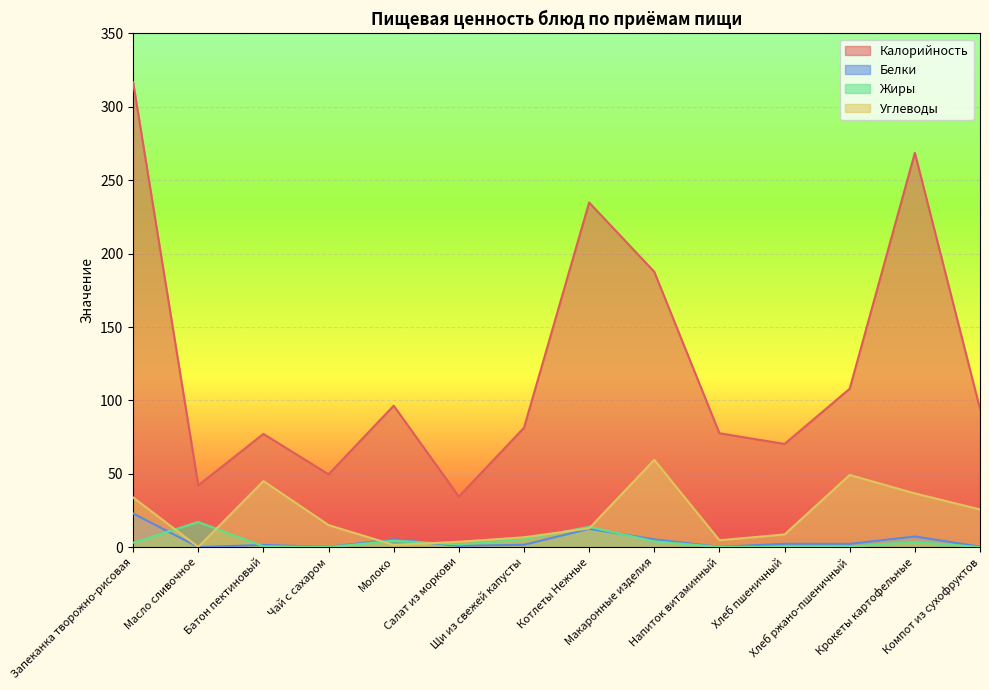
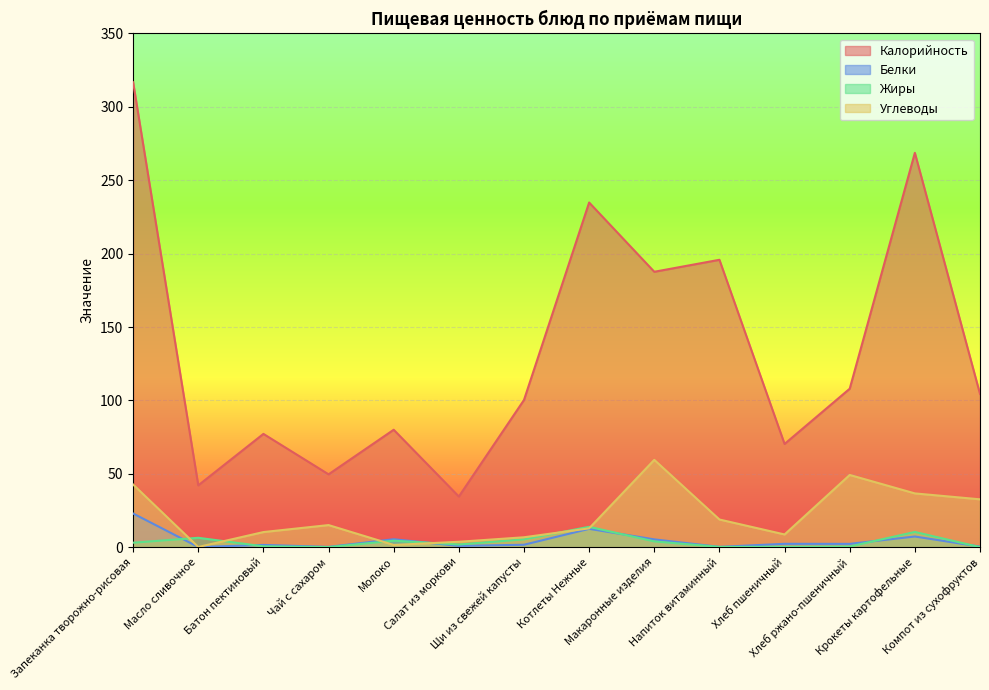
  {
    "Калорийность": {
      "Запеканка творожно-рисовая": 317,
      "Масло сливочное": 42,
      "Батон пектиновый": 77,
      "Чай с сахаром": 50,
-     "Молоко": 96,
+     "Молоко": 80,
      "Салат из моркови": 34,
-     "Щи из свежей капусты": 81,
+     "Щи из свежей капусты": 100,
      "Котлеты Нежные": 235,
      "Макаронные изделия": 188,
-     "Напиток витаминный": 78,
+     "Напиток витаминный": 196,
      "Хлеб пшеничный": 70,
      "Хлеб ржано-пшеничный": 108,
      "Крокеты картофельные": 269,
-     "Компот из сухофруктов": 94
+     "Компот из сухофруктов": 104
    },
    "Белки": {
      "Запеканка творожно-рисовая": 23,
      "Щи из свежей капусты": 2,
      "Хлеб пшеничный": 2,
      "Хлеб ржано-пшеничный": 2,
      "Крокеты картофельные": 7
    },
    "Жиры": {
      "Запеканка творожно-рисовая": 3,
-     "Масло сливочное": 17,
+     "Масло сливочное": 6,
      "Хлеб пшеничный": 0,
      "Хлеб ржано-пшеничный": 0,
-     "Крокеты картофельные": 4
+     "Крокеты картофельные": 10
    },
    "Углеводы": {
-     "Запеканка творожно-рисовая": 34,
-     "Батон пектиновый": 45,
+     "Запеканка творожно-рисовая": 43,
+     "Батон пектиновый": 10,
      "Чай с сахаром": 15,
      "Молоко": 2,
      "Салат из моркови": 4,
      "Макаронные изделия": 59,
-     "Напиток витаминный": 5,
+     "Напиток витаминный": 19,
      "Хлеб пшеничный": 9,
      "Хлеб ржано-пшеничный": 49,
      "Крокеты картофельные": 37,
-     "Компот из сухофруктов": 26
+     "Компот из сухофруктов": 33
    }
  }
